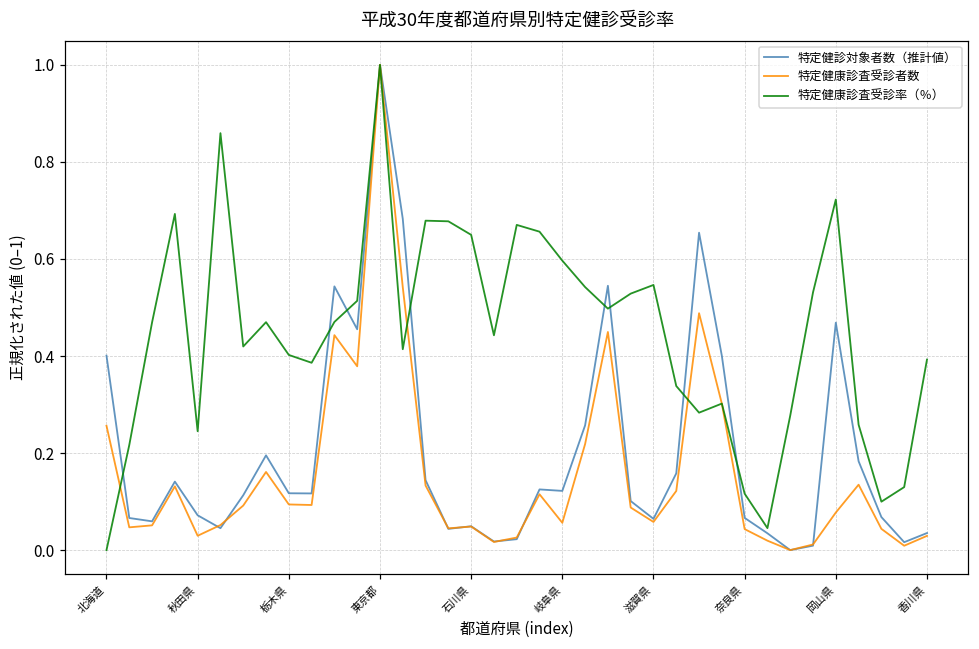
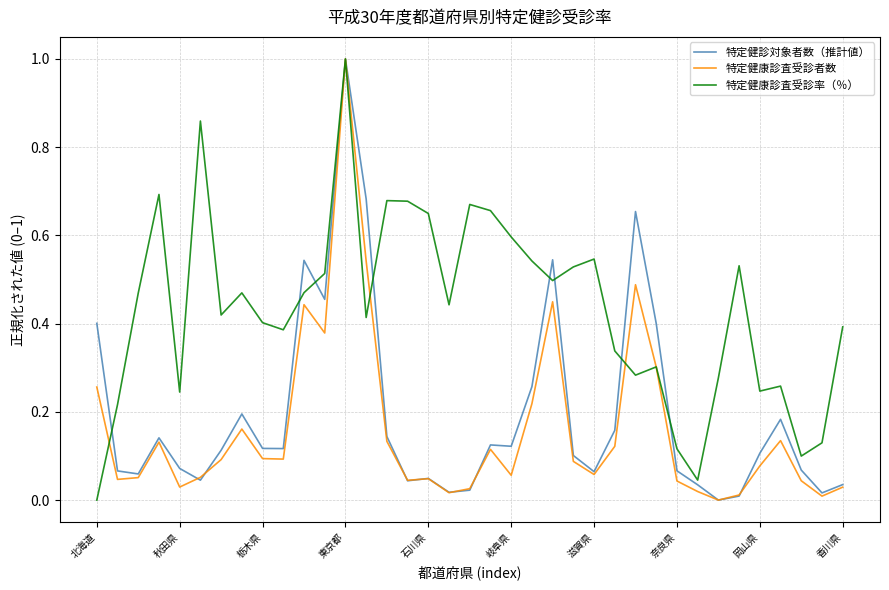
  {
    "特定健診対象者数（推計値）": {
      "北海道": 0.40,
      "秋田県": 0.07,
      "栃木県": 0.12,
      "岐阜県": 0.12,
      "滋賀県": 0.06,
      "奈良県": 0.07,
-     "岡山県": 0.47,
+     "岡山県": 0.11,
      "香川県": 0.04
    },
    "特定健康診査受診者数": {
      "北海道": 0.26,
      "秋田県": 0.03,
      "栃木県": 0.09,
      "岐阜県": 0.06,
      "滋賀県": 0.06,
      "奈良県": 0.04,
      "岡山県": 0.08,
      "香川県": 0.03
    },
    "特定健康診査受診率（％）": {
      "北海道": 0.00,
      "秋田県": 0.24,
      "栃木県": 0.40,
      "石川県": 0.65,
      "岐阜県": 0.60,
      "滋賀県": 0.55,
      "奈良県": 0.12,
-     "岡山県": 0.72,
+     "岡山県": 0.25,
      "香川県": 0.39
    }
  }
